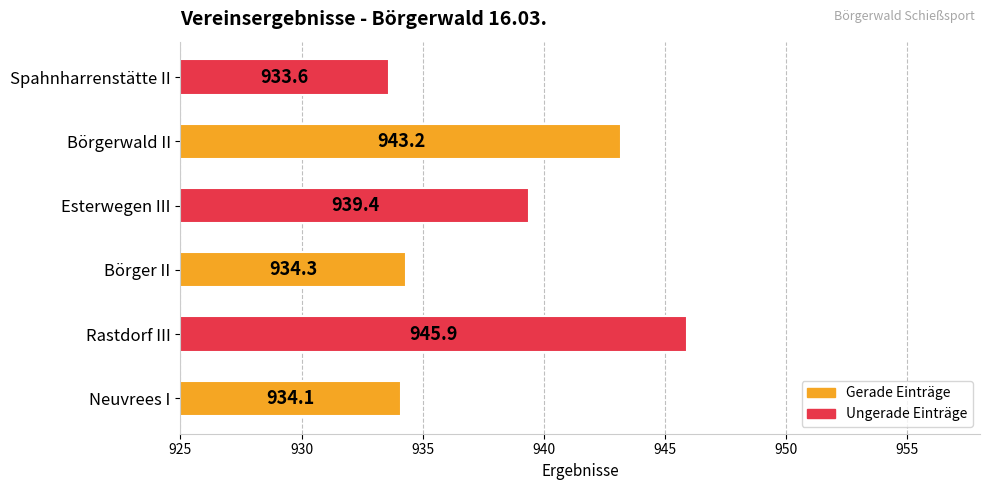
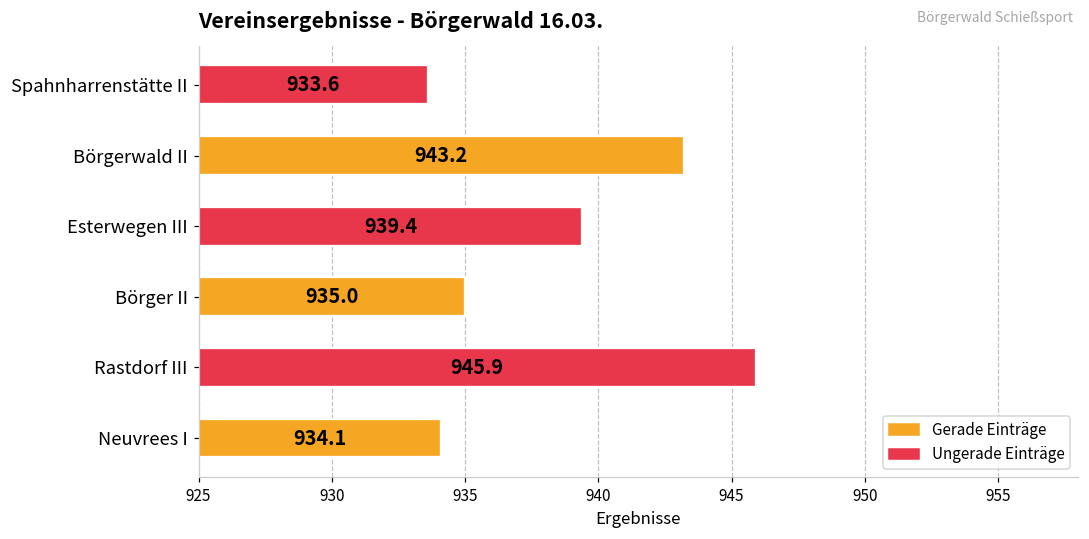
  {
    "Spahnharrenstätte II": 933.6,
    "Börgerwald II": 943.2,
    "Esterwegen III": 939.4,
-   "Börger II": 934.3,
+   "Börger II": 935.0,
    "Rastdorf III": 945.9,
    "Neuvrees I": 934.1
  }
